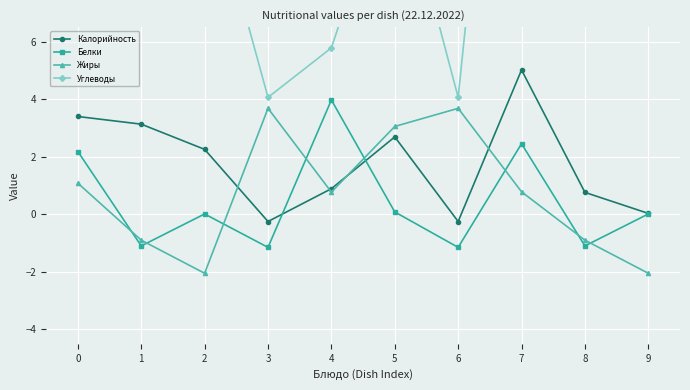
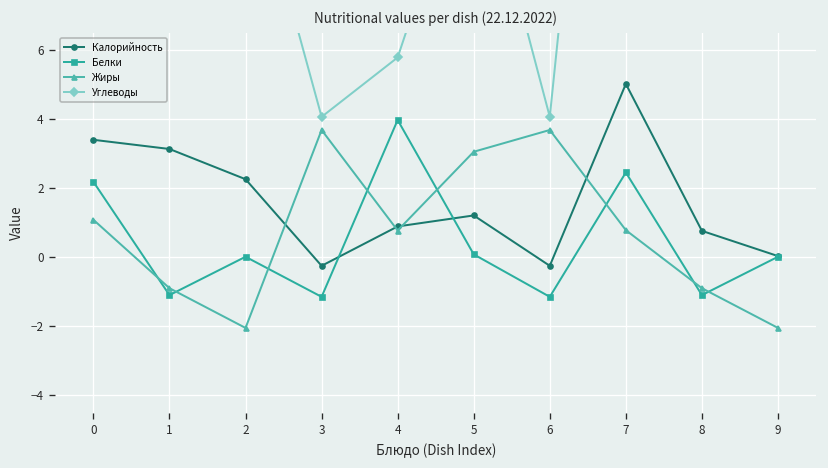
  {
    "Калорийность": {
      "0": 3.4,
      "1": 3.1,
      "2": 2.3,
      "3": -0.3,
      "4": 0.9,
-     "5": 2.7,
+     "5": 1.2,
      "6": -0.3,
      "7": 5.0,
      "8": 0.8
    },
    "Углеводы": {
      "3": 4.1,
      "4": 5.8,
      "6": 4.1
    }
  }
